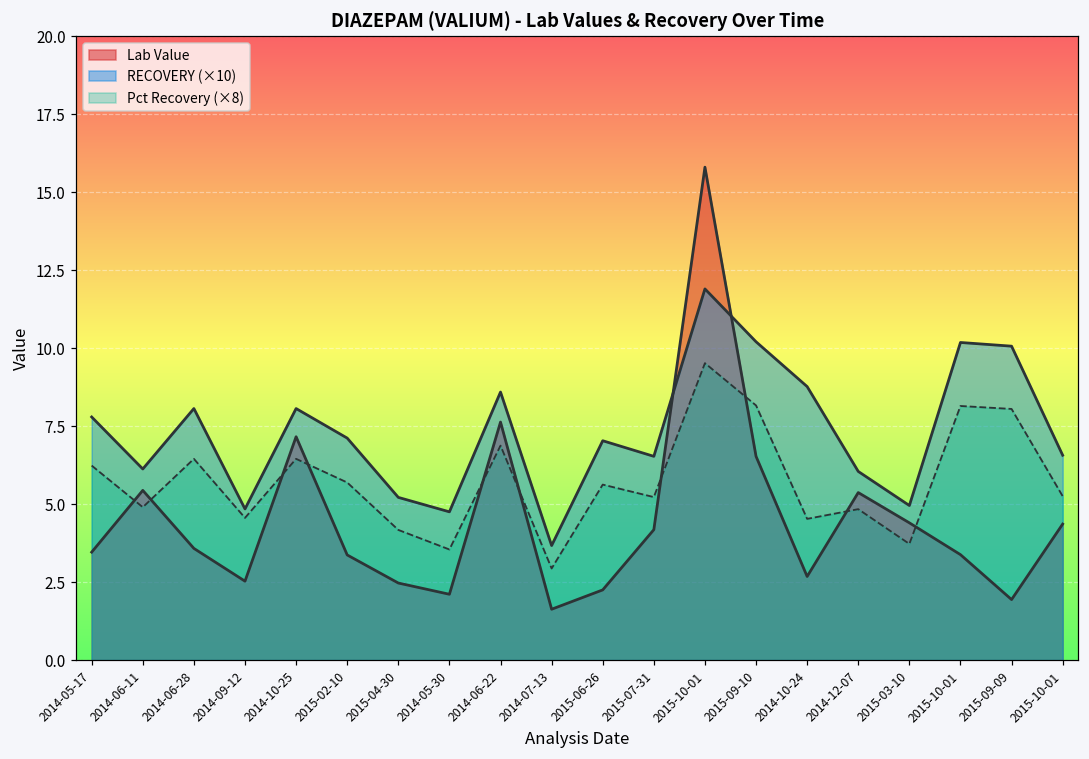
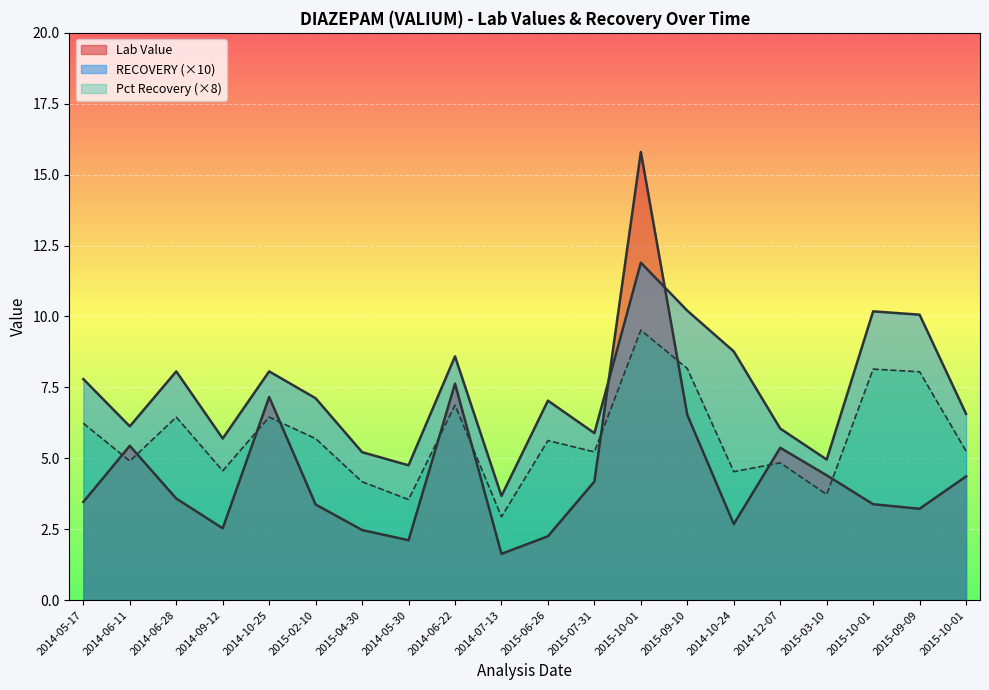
  {
    "Lab Value": {
      "2014-05-17": 3.5,
      "2014-06-11": 5.4,
      "2014-06-28": 3.6,
      "2014-09-12": 2.5,
      "2014-10-25": 7.2,
      "2015-02-10": 3.4,
      "2015-04-30": 2.5,
      "2014-05-30": 2.1,
      "2014-06-22": 7.6,
      "2014-07-13": 1.6,
      "2015-06-26": 2.3,
      "2015-07-31": 4.2,
      "2015-09-10": 6.5,
      "2014-10-24": 2.7,
      "2014-12-07": 5.4,
      "2015-03-10": 4.4,
-     "2015-09-09": 1.9
+     "2015-09-09": 3.2
    },
    "RECOVERY (×10)": {
      "2014-05-17": 7.8,
      "2014-06-11": 6.1,
      "2014-06-28": 8.1,
-     "2014-09-12": 4.8,
+     "2014-09-12": 5.7,
      "2014-10-25": 8.1,
      "2015-02-10": 7.1,
      "2015-04-30": 5.2,
      "2014-05-30": 4.8,
      "2014-06-22": 8.6,
      "2014-07-13": 3.7,
      "2015-06-26": 7.0,
-     "2015-07-31": 6.5,
+     "2015-07-31": 5.9,
      "2015-09-10": 10.2,
      "2014-10-24": 8.8,
      "2014-12-07": 6.0,
      "2015-03-10": 5.0,
      "2015-09-09": 10.1
    },
    "Pct Recovery (×8)": {
      "2014-05-17": 6.2,
      "2014-06-11": 4.9,
      "2014-06-28": 6.5,
      "2014-09-12": 4.6,
      "2014-10-25": 6.5,
      "2015-02-10": 5.7,
      "2015-04-30": 4.2,
      "2014-05-30": 3.5,
      "2014-06-22": 6.9,
      "2014-07-13": 2.9,
      "2015-06-26": 5.6,
      "2015-07-31": 5.2,
      "2015-09-10": 8.2,
      "2014-10-24": 4.5,
      "2014-12-07": 4.8,
      "2015-03-10": 3.7,
      "2015-09-09": 8.1
    }
  }
